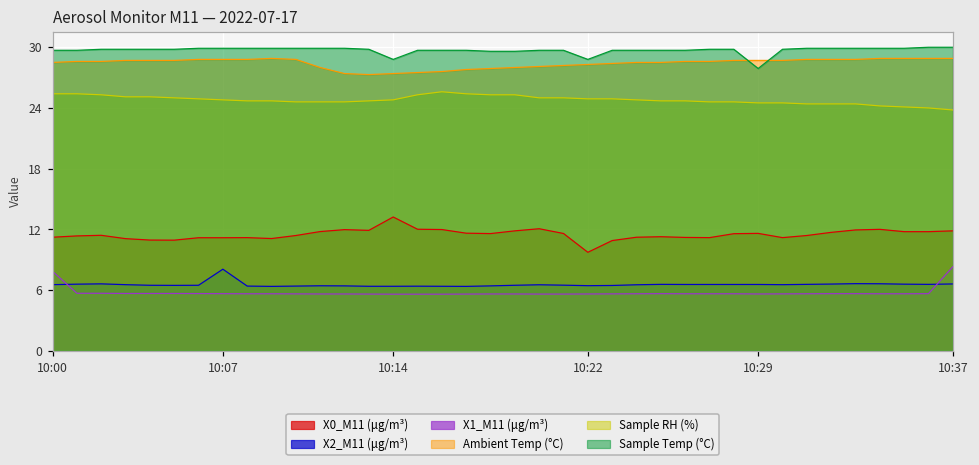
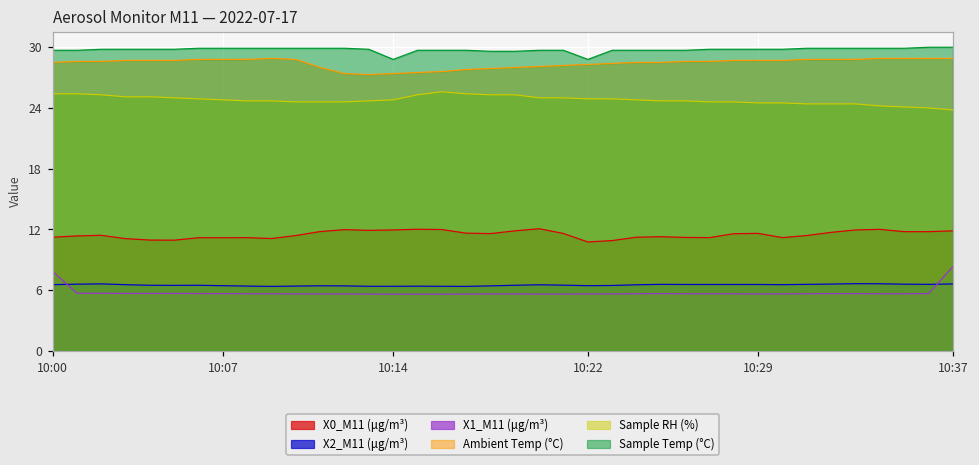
  {
    "X0_M11 (μg/m³)": {
      "10:00": 11,
      "10:07": 11,
-     "10:14": 13,
-     "10:22": 10,
+     "10:14": 12,
+     "10:22": 11,
      "10:29": 12,
      "10:37": 12
    },
    "X2_M11 (μg/m³)": {
      "10:00": 7,
-     "10:07": 8,
+     "10:07": 6,
      "10:14": 6,
      "10:22": 6,
      "10:29": 7,
      "10:37": 7
    },
    "X1_M11 (μg/m³)": {
      "10:00": 8,
      "10:07": 6,
      "10:14": 6,
      "10:22": 6,
      "10:29": 6,
      "10:37": 8
    },
    "Sample Temp (°C)": {
      "10:00": 30,
      "10:07": 30,
      "10:14": 29,
      "10:22": 29,
-     "10:29": 28,
+     "10:29": 30,
      "10:37": 30
    }
  }
